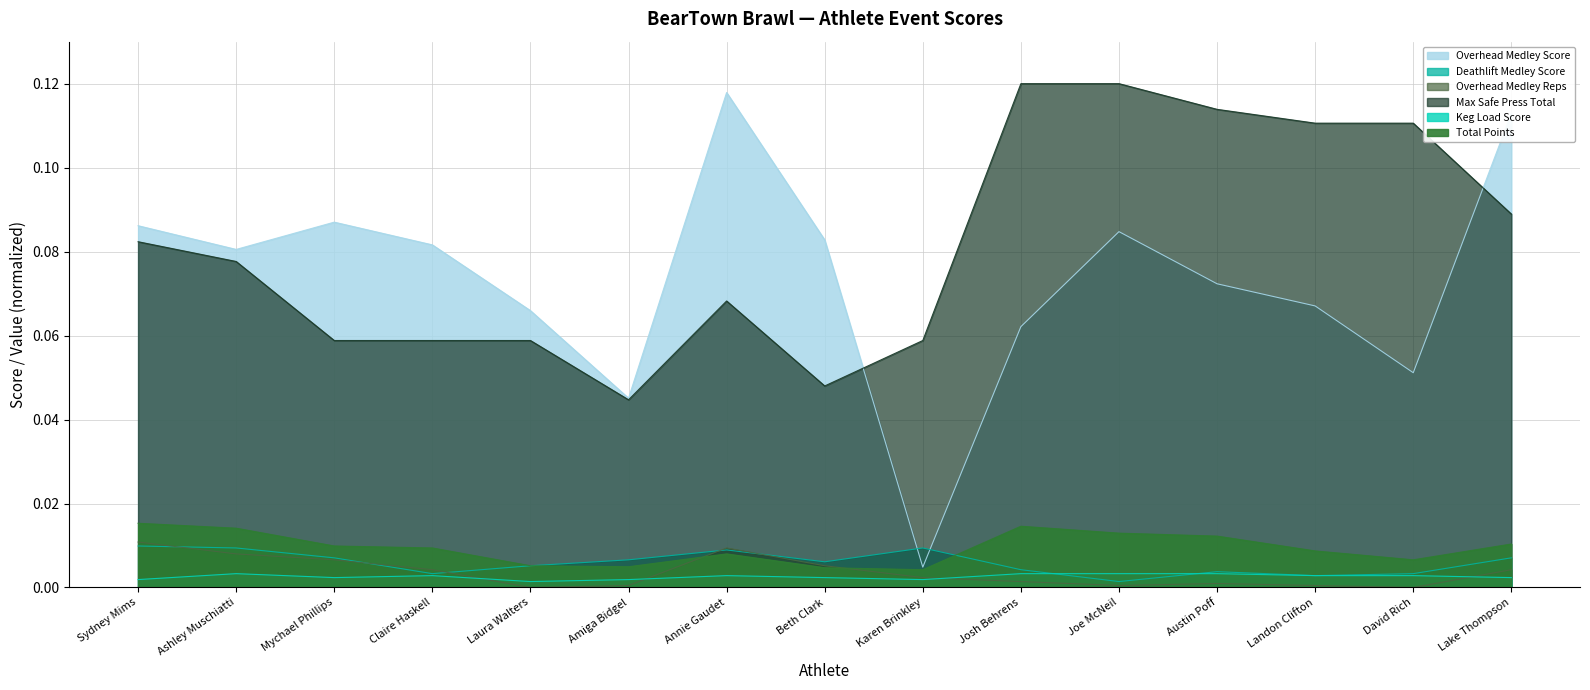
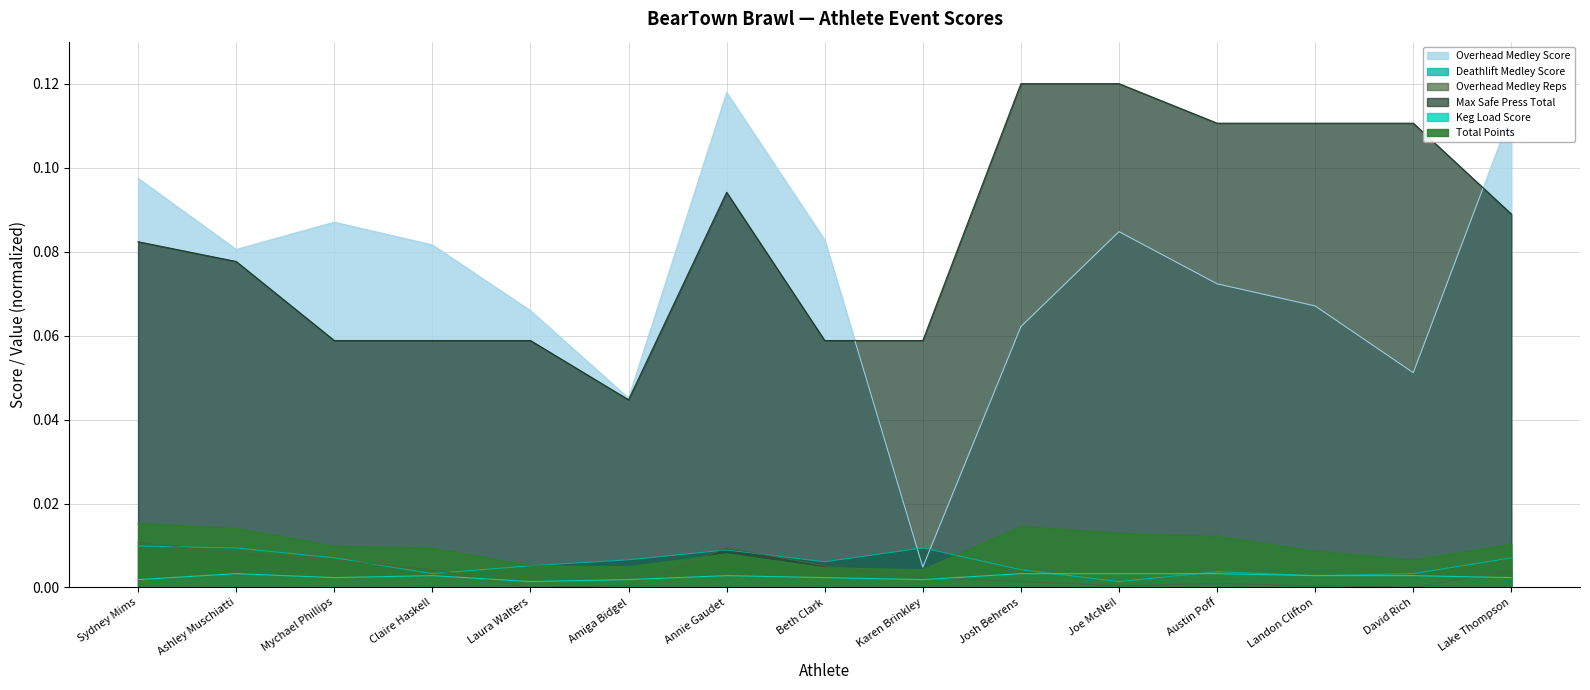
  {
    "Overhead Medley Score": {
-     "Sydney Mims": 0.086,
+     "Sydney Mims": 0.097,
      "Ashley Muschiatti": 0.081,
      "Mychael Phillips": 0.087,
      "Claire Haskell": 0.082,
      "Laura Walters": 0.066,
      "Annie Gaudet": 0.118,
      "Beth Clark": 0.083,
      "Karen Brinkley": 0.005,
      "Josh Behrens": 0.062,
      "Joe McNeil": 0.085,
      "Austin Poff": 0.072,
      "Landon Clifton": 0.067,
      "David Rich": 0.051
    },
    "Max Safe Press Total": {
      "Sydney Mims": 0.082,
      "Ashley Muschiatti": 0.078,
      "Mychael Phillips": 0.059,
      "Claire Haskell": 0.059,
      "Laura Walters": 0.059,
-     "Annie Gaudet": 0.068,
-     "Beth Clark": 0.048,
+     "Annie Gaudet": 0.094,
+     "Beth Clark": 0.059,
      "Karen Brinkley": 0.059,
      "Josh Behrens": 0.120,
      "Joe McNeil": 0.120,
-     "Austin Poff": 0.114,
+     "Austin Poff": 0.111,
      "Landon Clifton": 0.111,
      "David Rich": 0.111,
      "Lake Thompson": 0.089
    }
  }
